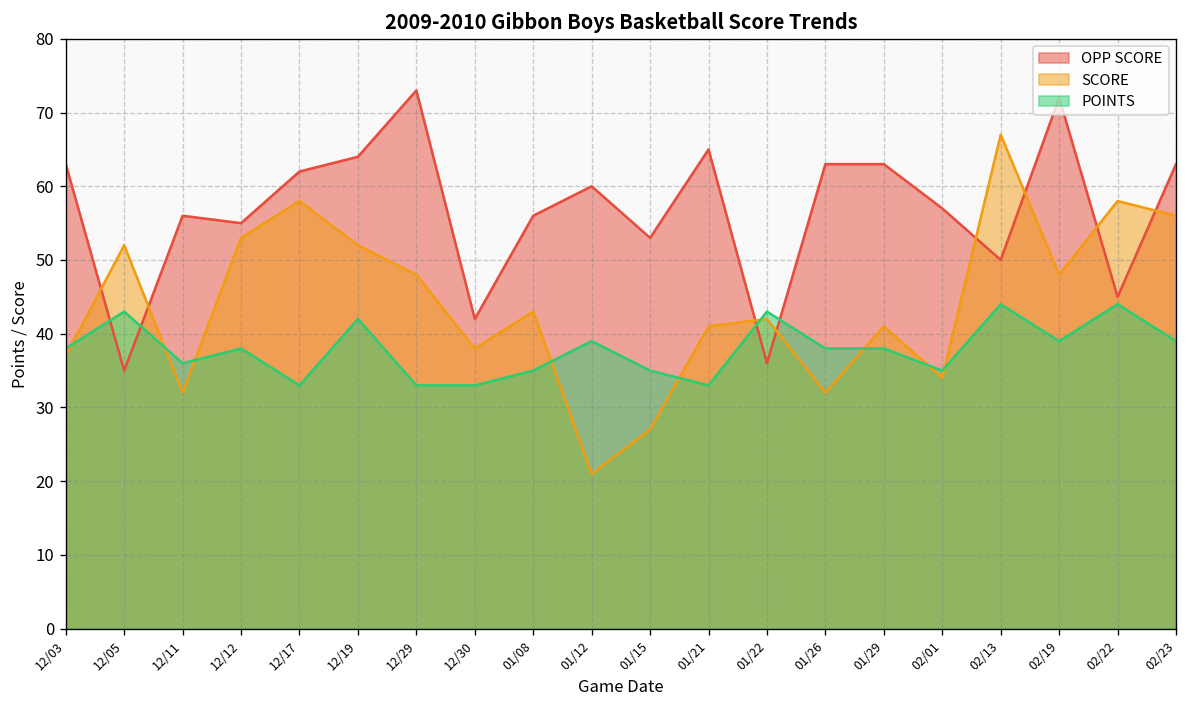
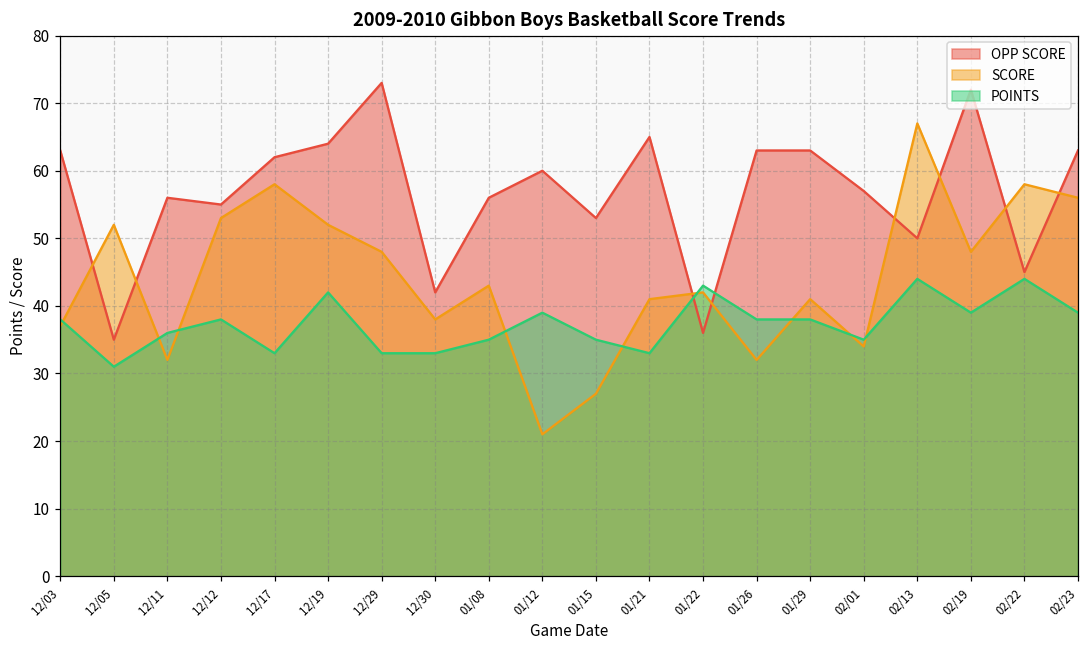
  {
    "OPP SCORE": {
      "12/03": 63,
      "12/05": 35,
      "12/11": 56,
      "12/12": 55,
      "12/17": 62,
      "12/19": 64,
      "12/29": 73,
      "12/30": 42,
      "01/08": 56,
      "01/12": 60,
      "01/15": 53,
      "01/21": 65,
      "01/22": 36,
      "01/26": 63,
      "01/29": 63,
      "02/01": 57,
      "02/13": 50,
      "02/22": 45,
      "02/23": 63
    },
    "SCORE": {
      "12/03": 37,
      "12/05": 52,
      "12/11": 32,
      "12/12": 53,
      "12/17": 58,
      "12/19": 52,
      "12/29": 48,
      "12/30": 38,
      "01/08": 43,
      "01/12": 21,
      "01/15": 27,
      "01/21": 41,
      "01/22": 42,
      "01/26": 32,
      "01/29": 41,
      "02/01": 34,
      "02/13": 67,
      "02/19": 48,
      "02/22": 58,
      "02/23": 56
    },
    "POINTS": {
      "12/03": 38,
-     "12/05": 43,
+     "12/05": 31,
      "12/11": 36,
      "12/12": 38,
      "12/17": 33,
      "12/19": 42,
      "12/29": 33,
      "12/30": 33,
      "01/08": 35,
      "01/12": 39,
      "01/15": 35,
      "01/21": 33,
      "01/22": 43,
      "01/26": 38,
      "01/29": 38,
      "02/01": 35,
      "02/13": 44,
      "02/19": 39,
      "02/22": 44,
      "02/23": 39
    }
  }
